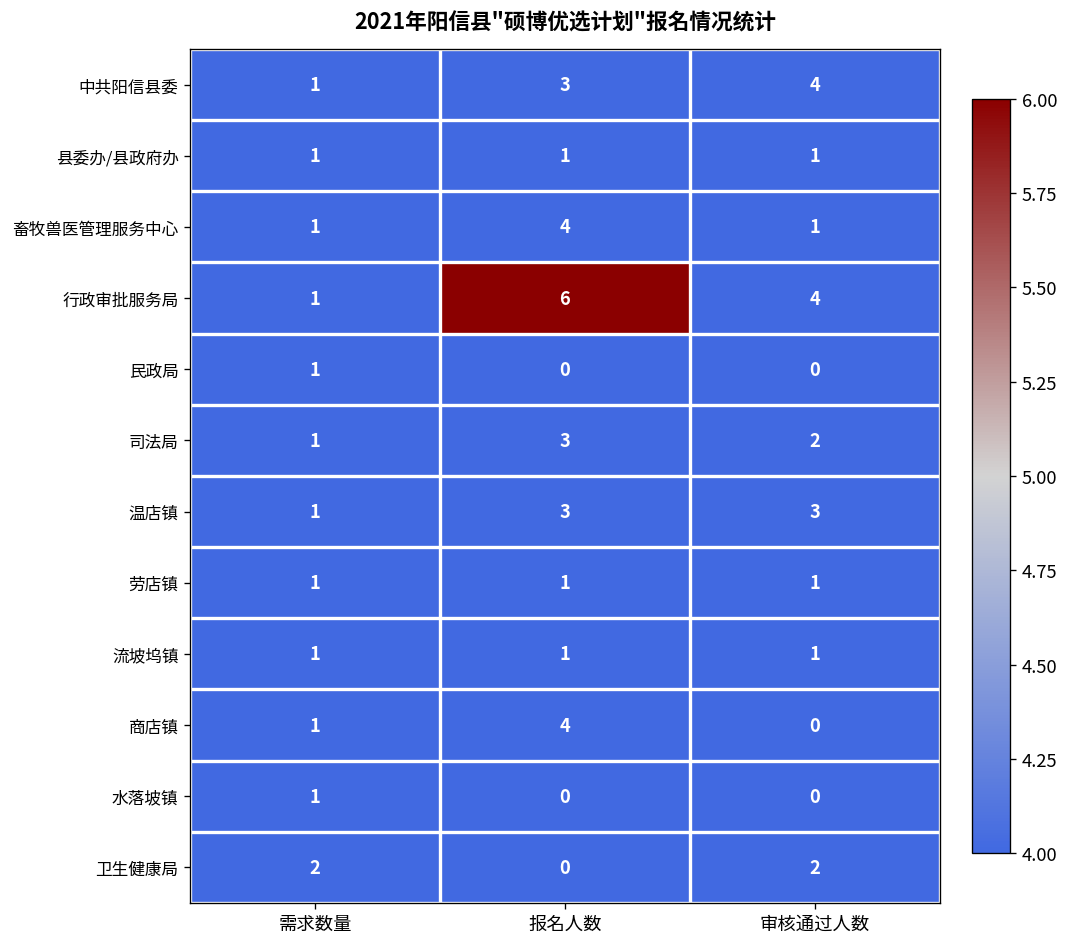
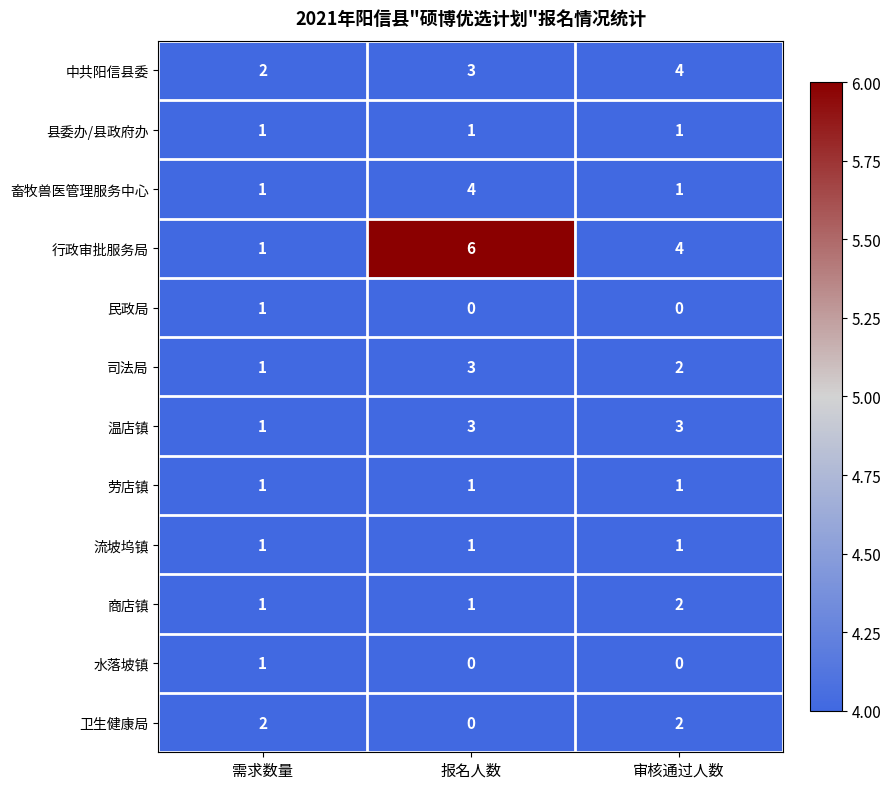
  {
    "中共阳信县委": {
-     "需求数量": 1,
+     "需求数量": 2,
      "报名人数": 3,
      "审核通过人数": 4
    },
    "县委办/县政府办": {
      "需求数量": 1,
      "报名人数": 1,
      "审核通过人数": 1
    },
    "畜牧兽医管理服务中心": {
      "需求数量": 1,
      "报名人数": 4,
      "审核通过人数": 1
    },
    "行政审批服务局": {
      "需求数量": 1,
      "报名人数": 6,
      "审核通过人数": 4
    },
    "民政局": {
      "需求数量": 1,
      "报名人数": 0,
      "审核通过人数": 0
    },
    "司法局": {
      "需求数量": 1,
      "报名人数": 3,
      "审核通过人数": 2
    },
    "温店镇": {
      "需求数量": 1,
      "报名人数": 3,
      "审核通过人数": 3
    },
    "劳店镇": {
      "需求数量": 1,
      "报名人数": 1,
      "审核通过人数": 1
    },
    "流坡坞镇": {
      "需求数量": 1,
      "报名人数": 1,
      "审核通过人数": 1
    },
    "商店镇": {
      "需求数量": 1,
-     "报名人数": 4,
-     "审核通过人数": 0
+     "报名人数": 1,
+     "审核通过人数": 2
    },
    "水落坡镇": {
      "需求数量": 1,
      "报名人数": 0,
      "审核通过人数": 0
    },
    "卫生健康局": {
      "需求数量": 2,
      "报名人数": 0,
      "审核通过人数": 2
    }
  }
